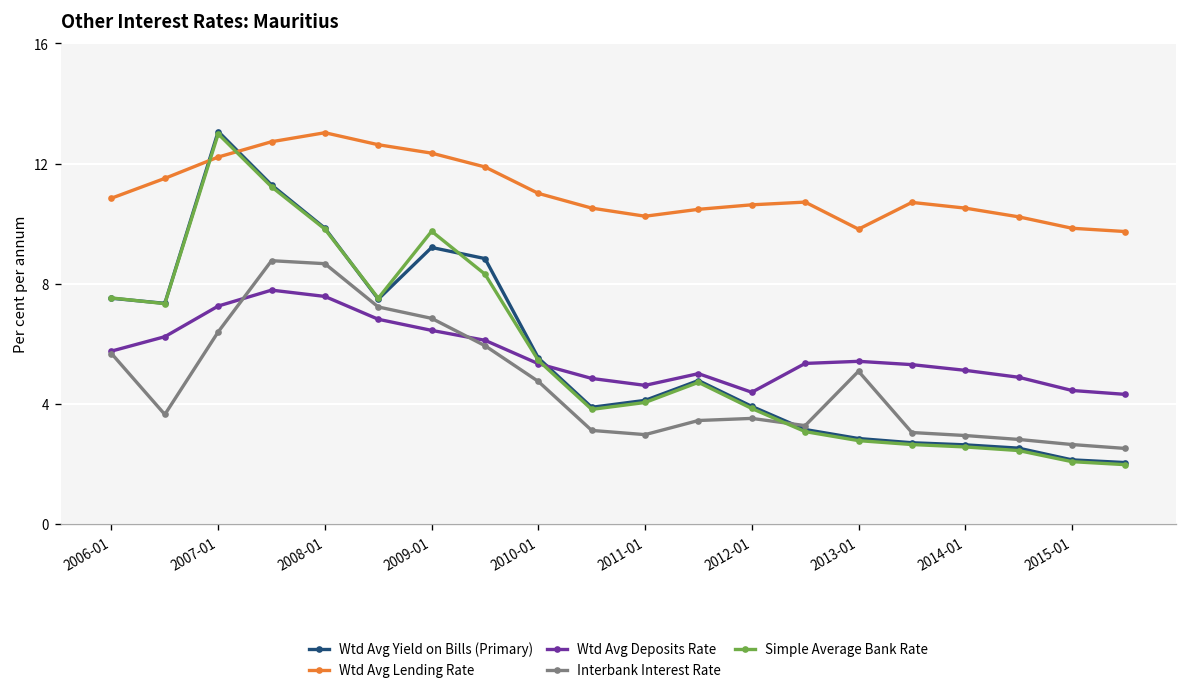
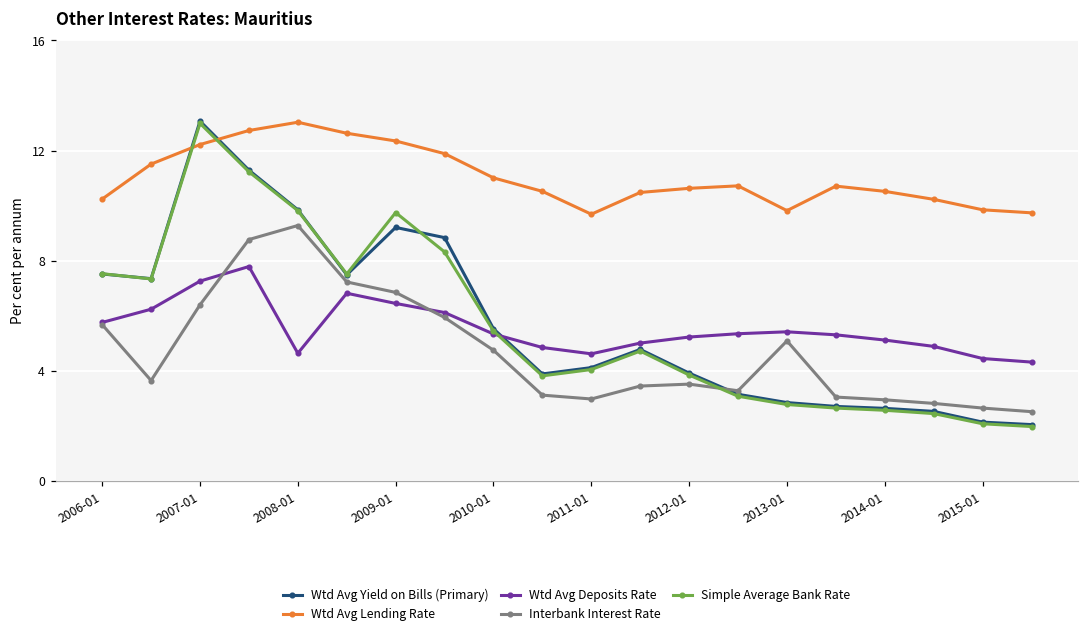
  {
    "Wtd Avg Yield on Bills (Primary)": {
      "2009-01": 9.2
    },
    "Wtd Avg Lending Rate": {
-     "2006-01": 10.9,
+     "2006-01": 10.2,
      "2007-01": 12.2,
      "2008-01": 13.0,
      "2009-01": 12.4,
      "2010-01": 11.0,
-     "2011-01": 10.3,
+     "2011-01": 9.7,
      "2012-01": 10.6,
      "2013-01": 9.8,
      "2014-01": 10.5,
      "2015-01": 9.9
    },
    "Wtd Avg Deposits Rate": {
      "2007-01": 7.3,
-     "2008-01": 7.6,
+     "2008-01": 4.6,
      "2009-01": 6.5,
      "2010-01": 5.3,
      "2011-01": 4.6,
-     "2012-01": 4.4,
+     "2012-01": 5.2,
      "2013-01": 5.4,
      "2014-01": 5.1,
      "2015-01": 4.5
    },
    "Interbank Interest Rate": {
      "2007-01": 6.4,
-     "2008-01": 8.7,
+     "2008-01": 9.3,
      "2009-01": 6.9,
      "2010-01": 4.8,
      "2011-01": 3.0,
      "2012-01": 3.5,
      "2013-01": 5.1,
      "2014-01": 3.0,
      "2015-01": 2.7
    },
    "Simple Average Bank Rate": {
      "2009-01": 9.8
    }
  }
